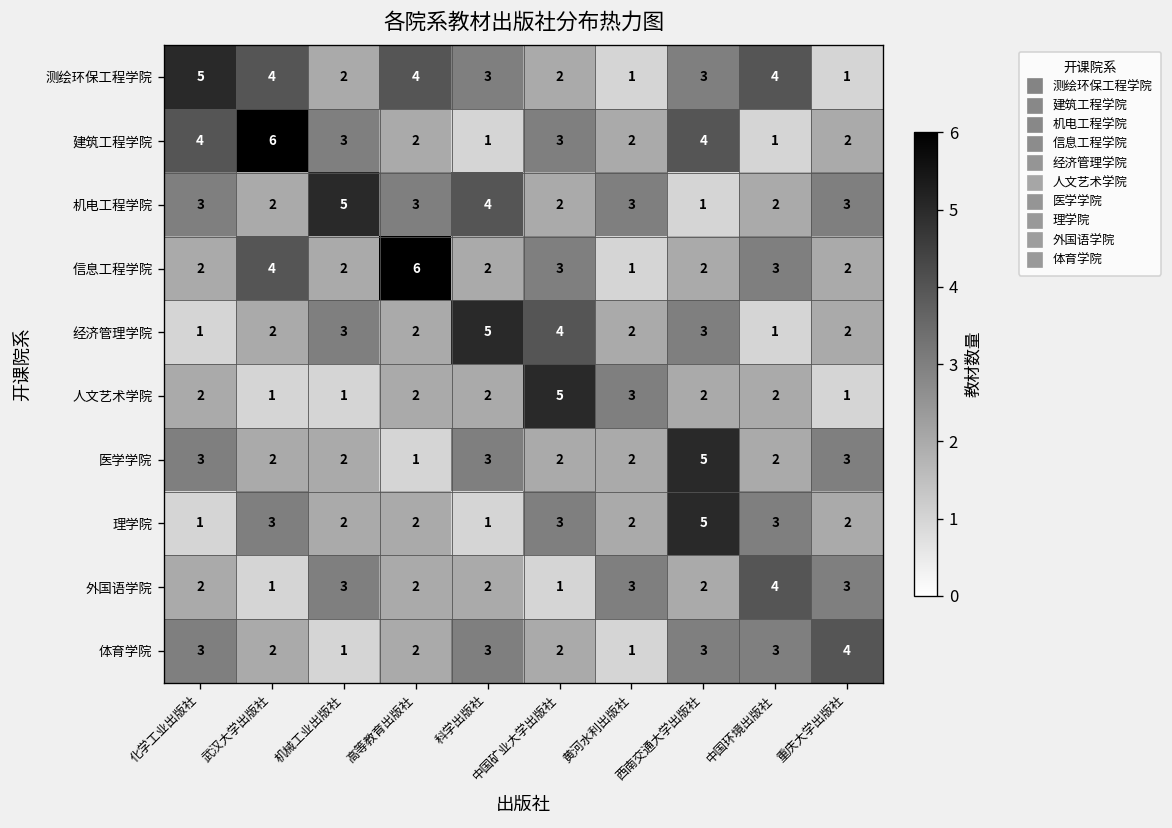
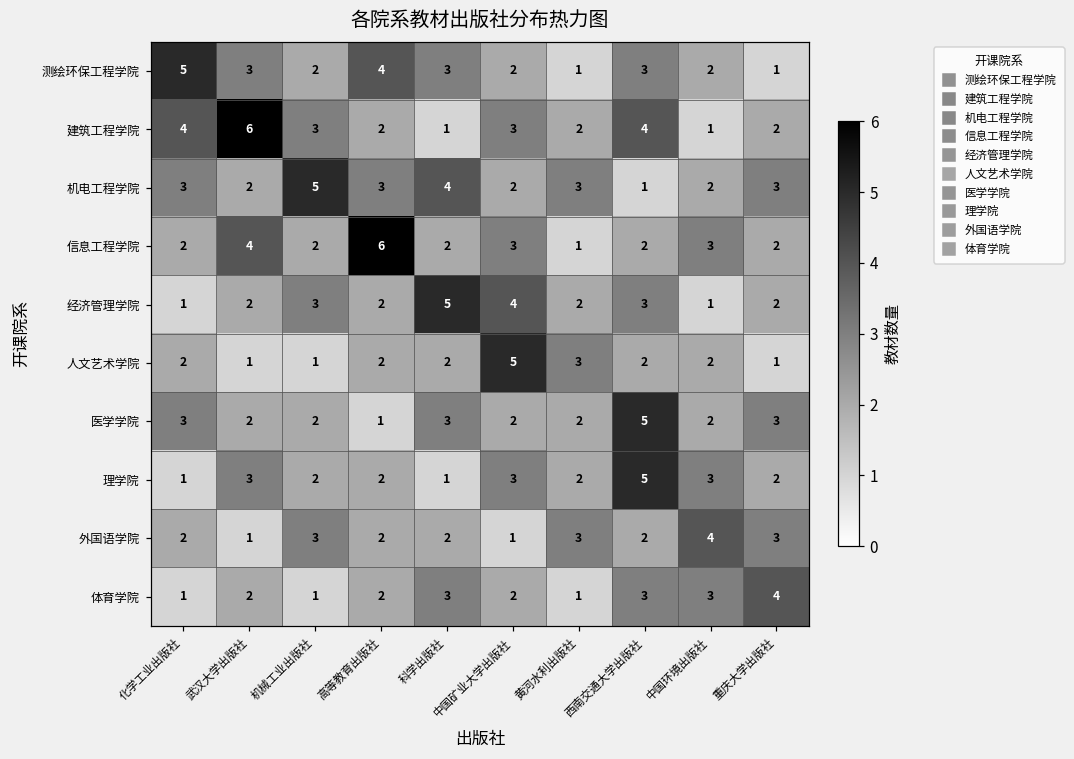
  {
    "测绘环保工程学院": {
      "化学工业出版社": 5,
-     "武汉大学出版社": 4,
+     "武汉大学出版社": 3,
      "机械工业出版社": 2,
      "高等教育出版社": 4,
      "科学出版社": 3,
      "中国矿业大学出版社": 2,
      "黄河水利出版社": 1,
      "西南交通大学出版社": 3,
-     "中国环境出版社": 4,
+     "中国环境出版社": 2,
      "重庆大学出版社": 1
    },
    "建筑工程学院": {
      "化学工业出版社": 4,
      "武汉大学出版社": 6,
      "机械工业出版社": 3,
      "高等教育出版社": 2,
      "科学出版社": 1,
      "中国矿业大学出版社": 3,
      "黄河水利出版社": 2,
      "西南交通大学出版社": 4,
      "中国环境出版社": 1,
      "重庆大学出版社": 2
    },
    "机电工程学院": {
      "化学工业出版社": 3,
      "武汉大学出版社": 2,
      "机械工业出版社": 5,
      "高等教育出版社": 3,
      "科学出版社": 4,
      "中国矿业大学出版社": 2,
      "黄河水利出版社": 3,
      "西南交通大学出版社": 1,
      "中国环境出版社": 2,
      "重庆大学出版社": 3
    },
    "信息工程学院": {
      "化学工业出版社": 2,
      "武汉大学出版社": 4,
      "机械工业出版社": 2,
      "高等教育出版社": 6,
      "科学出版社": 2,
      "中国矿业大学出版社": 3,
      "黄河水利出版社": 1,
      "西南交通大学出版社": 2,
      "中国环境出版社": 3,
      "重庆大学出版社": 2
    },
    "经济管理学院": {
      "化学工业出版社": 1,
      "武汉大学出版社": 2,
      "机械工业出版社": 3,
      "高等教育出版社": 2,
      "科学出版社": 5,
      "中国矿业大学出版社": 4,
      "黄河水利出版社": 2,
      "西南交通大学出版社": 3,
      "中国环境出版社": 1,
      "重庆大学出版社": 2
    },
    "人文艺术学院": {
      "化学工业出版社": 2,
      "武汉大学出版社": 1,
      "机械工业出版社": 1,
      "高等教育出版社": 2,
      "科学出版社": 2,
      "中国矿业大学出版社": 5,
      "黄河水利出版社": 3,
      "西南交通大学出版社": 2,
      "中国环境出版社": 2,
      "重庆大学出版社": 1
    },
    "医学学院": {
      "化学工业出版社": 3,
      "武汉大学出版社": 2,
      "机械工业出版社": 2,
      "高等教育出版社": 1,
      "科学出版社": 3,
      "中国矿业大学出版社": 2,
      "黄河水利出版社": 2,
      "西南交通大学出版社": 5,
      "中国环境出版社": 2,
      "重庆大学出版社": 3
    },
    "理学院": {
      "化学工业出版社": 1,
      "武汉大学出版社": 3,
      "机械工业出版社": 2,
      "高等教育出版社": 2,
      "科学出版社": 1,
      "中国矿业大学出版社": 3,
      "黄河水利出版社": 2,
      "西南交通大学出版社": 5,
      "中国环境出版社": 3,
      "重庆大学出版社": 2
    },
    "外国语学院": {
      "化学工业出版社": 2,
      "武汉大学出版社": 1,
      "机械工业出版社": 3,
      "高等教育出版社": 2,
      "科学出版社": 2,
      "中国矿业大学出版社": 1,
      "黄河水利出版社": 3,
      "西南交通大学出版社": 2,
      "中国环境出版社": 4,
      "重庆大学出版社": 3
    },
    "体育学院": {
-     "化学工业出版社": 3,
+     "化学工业出版社": 1,
      "武汉大学出版社": 2,
      "机械工业出版社": 1,
      "高等教育出版社": 2,
      "科学出版社": 3,
      "中国矿业大学出版社": 2,
      "黄河水利出版社": 1,
      "西南交通大学出版社": 3,
      "中国环境出版社": 3,
      "重庆大学出版社": 4
    }
  }
